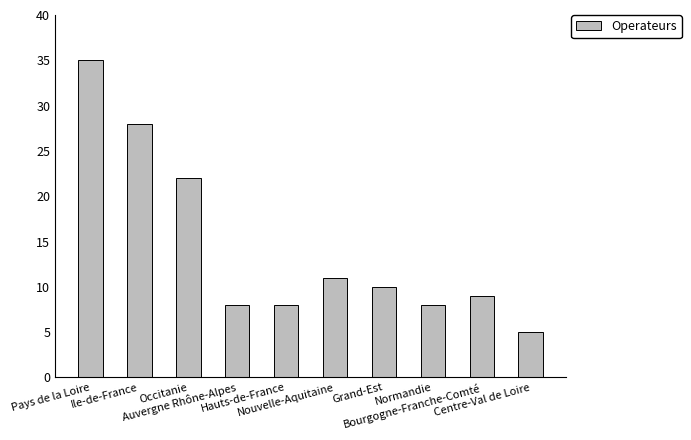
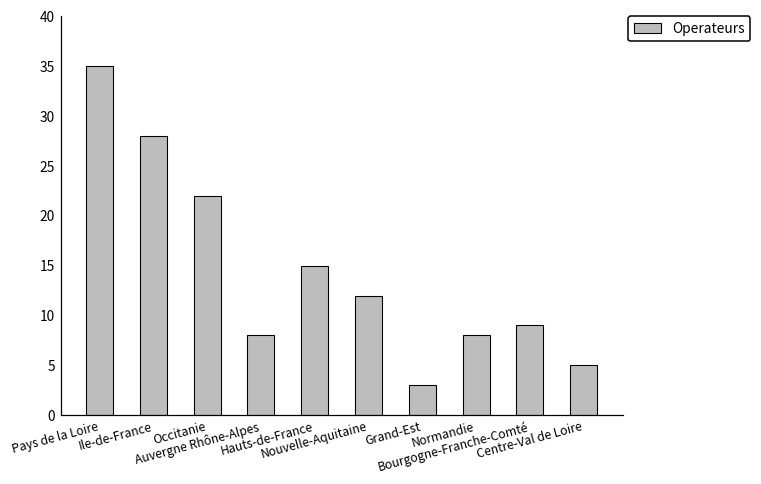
  {
    "Pays de la Loire": 35,
    "Ile-de-France": 28,
    "Occitanie": 22,
    "Auvergne Rhône-Alpes": 8,
-   "Hauts-de-France": 8,
-   "Nouvelle-Aquitaine": 11,
-   "Grand-Est": 10,
+   "Hauts-de-France": 15,
+   "Nouvelle-Aquitaine": 12,
+   "Grand-Est": 3,
    "Normandie": 8,
    "Bourgogne-Franche-Comté": 9,
    "Centre-Val de Loire": 5
  }
